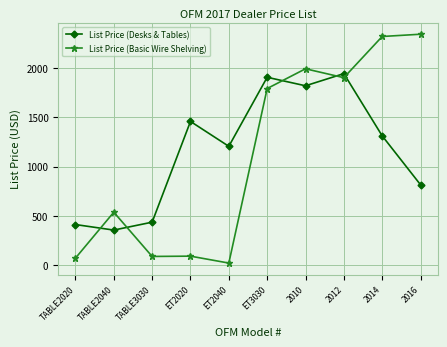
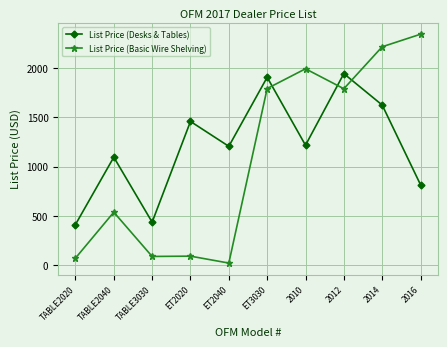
  {
    "List Price (Desks & Tables)": {
      "TABLE2020": 400,
-     "TABLE2040": 400,
+     "TABLE2040": 1100,
      "TABLE3030": 400,
      "ET2020": 1500,
      "ET2040": 1200,
      "ET3030": 1900,
-     "2010": 1800,
+     "2010": 1200,
      "2012": 1900,
-     "2014": 1300,
+     "2014": 1600,
      "2016": 800
    },
    "List Price (Basic Wire Shelving)": {
      "TABLE2020": 100,
      "TABLE2040": 500,
      "TABLE3030": 100,
      "ET2020": 100,
      "ET2040": 0,
      "ET3030": 1800,
      "2010": 2000,
-     "2012": 1900,
-     "2014": 2300,
+     "2012": 1800,
+     "2014": 2200,
      "2016": 2300
    }
  }
